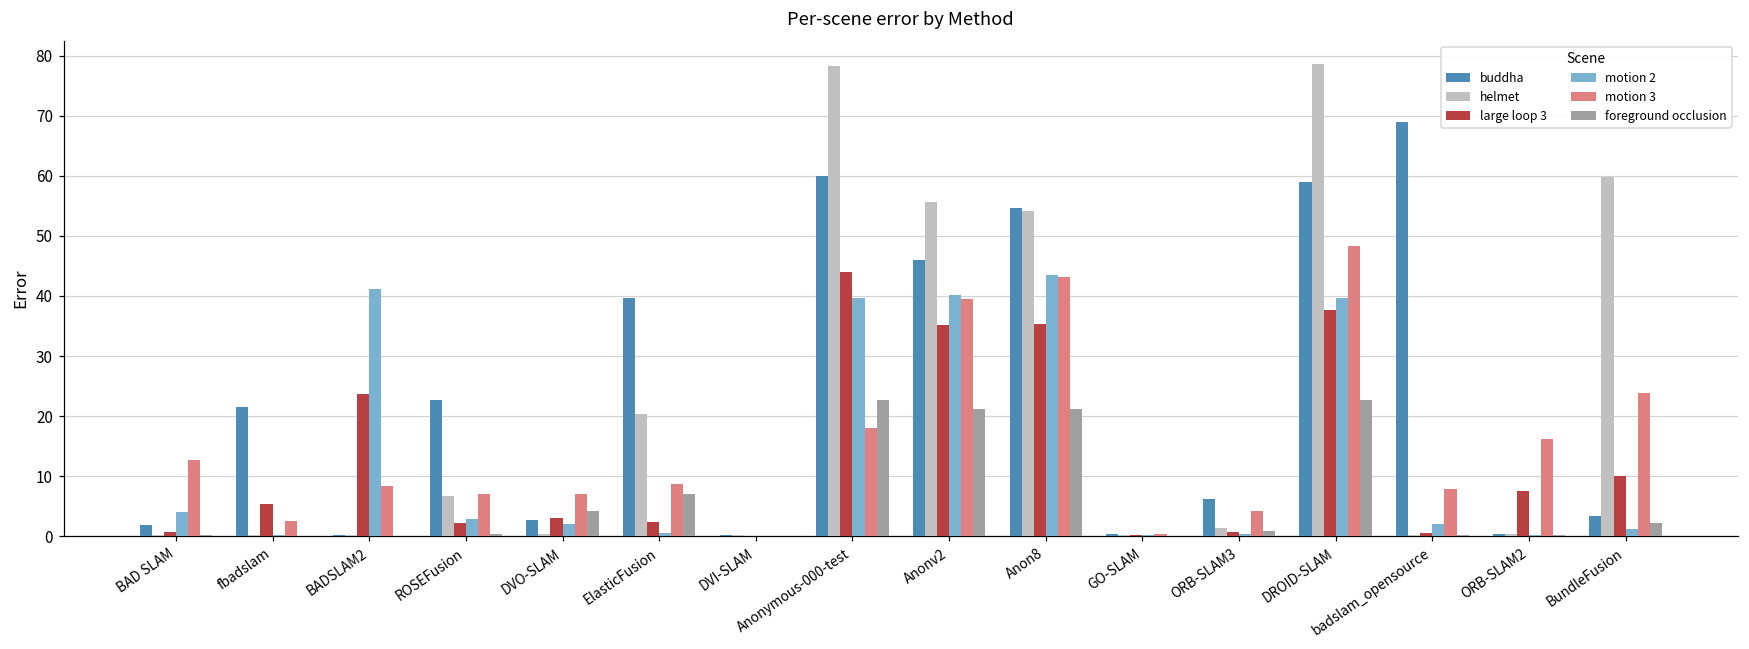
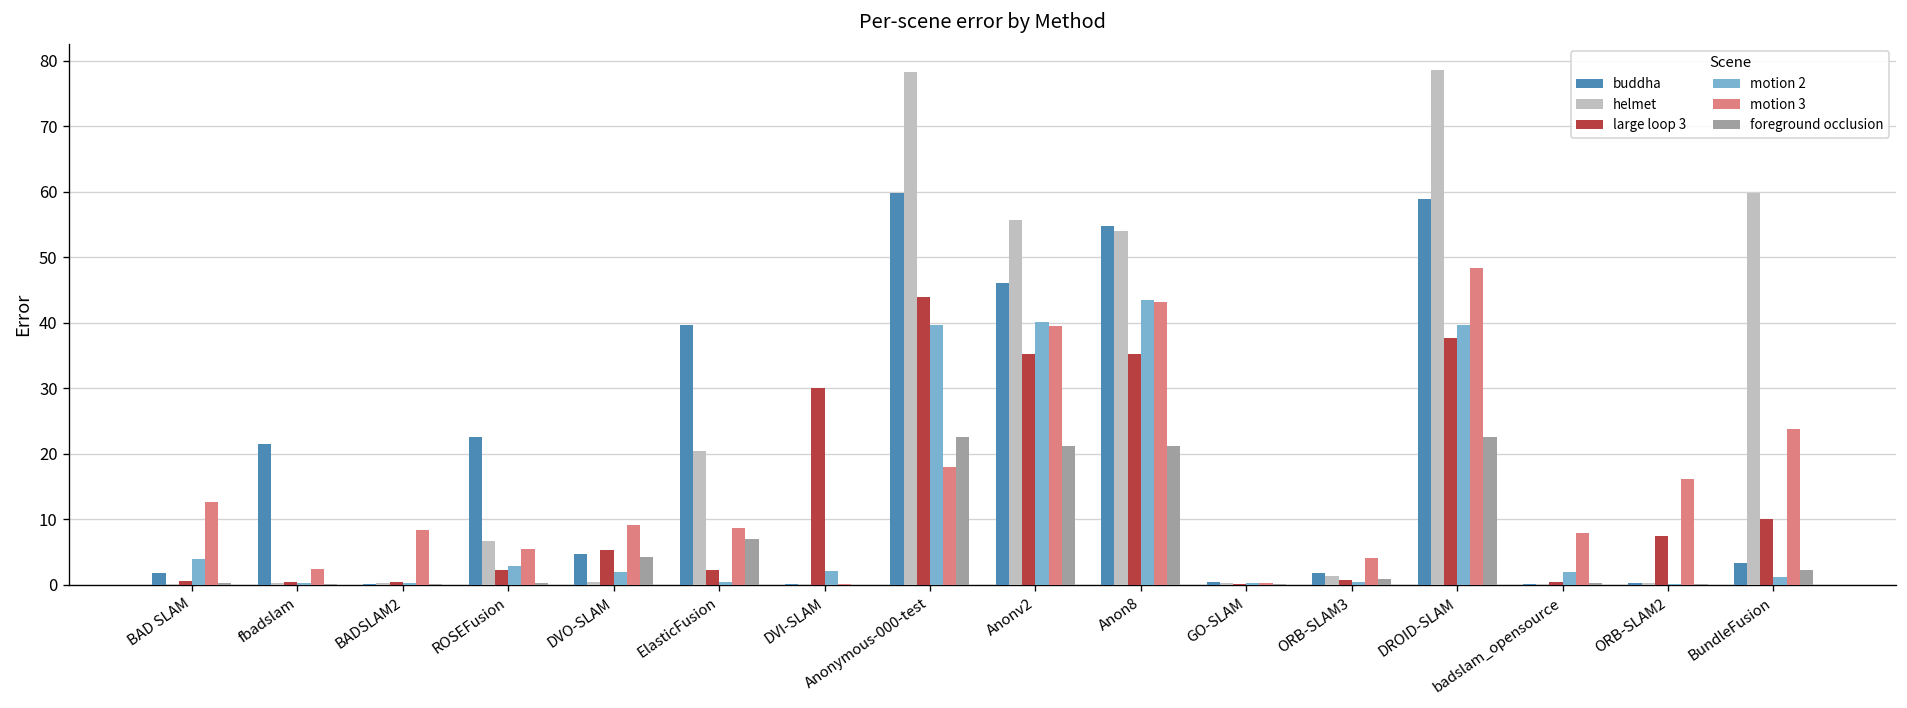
  {
    "buddha": {
      "BAD SLAM": 2,
      "fbadslam": 21,
      "ROSEFusion": 23,
-     "DVO-SLAM": 3,
+     "DVO-SLAM": 5,
      "ElasticFusion": 40,
      "Anonymous-000-test": 60,
      "Anonv2": 46,
      "Anon8": 55,
-     "ORB-SLAM3": 6,
+     "ORB-SLAM3": 2,
      "DROID-SLAM": 59,
-     "badslam_opensource": 69,
+     "badslam_opensource": 0,
      "BundleFusion": 3
    },
    "large loop 3": {
      "BAD SLAM": 1,
-     "fbadslam": 5,
-     "BADSLAM2": 24,
+     "fbadslam": 0,
+     "BADSLAM2": 0,
      "ROSEFusion": 2,
-     "DVO-SLAM": 3,
+     "DVO-SLAM": 5,
      "ElasticFusion": 2,
-     "DVI-SLAM": 0,
+     "DVI-SLAM": 30,
      "Anonymous-000-test": 44,
      "Anonv2": 35,
      "Anon8": 35,
      "ORB-SLAM3": 1,
      "DROID-SLAM": 38,
      "badslam_opensource": 0,
      "ORB-SLAM2": 7,
      "BundleFusion": 10
    },
    "motion 2": {
      "BAD SLAM": 4,
-     "BADSLAM2": 41,
+     "BADSLAM2": 0,
      "ROSEFusion": 3,
      "DVO-SLAM": 2,
      "ElasticFusion": 1,
-     "DVI-SLAM": 0,
+     "DVI-SLAM": 2,
      "Anonymous-000-test": 40,
      "Anonv2": 40,
      "Anon8": 44,
      "DROID-SLAM": 40,
      "badslam_opensource": 2,
      "BundleFusion": 1
    },
    "motion 3": {
      "BAD SLAM": 13,
      "fbadslam": 2,
      "BADSLAM2": 8,
-     "ROSEFusion": 7,
-     "DVO-SLAM": 7,
+     "ROSEFusion": 5,
+     "DVO-SLAM": 9,
      "ElasticFusion": 9,
      "Anonymous-000-test": 18,
      "Anonv2": 40,
      "Anon8": 43,
      "ORB-SLAM3": 4,
      "DROID-SLAM": 48,
      "badslam_opensource": 8,
      "ORB-SLAM2": 16,
      "BundleFusion": 24
    }
  }
